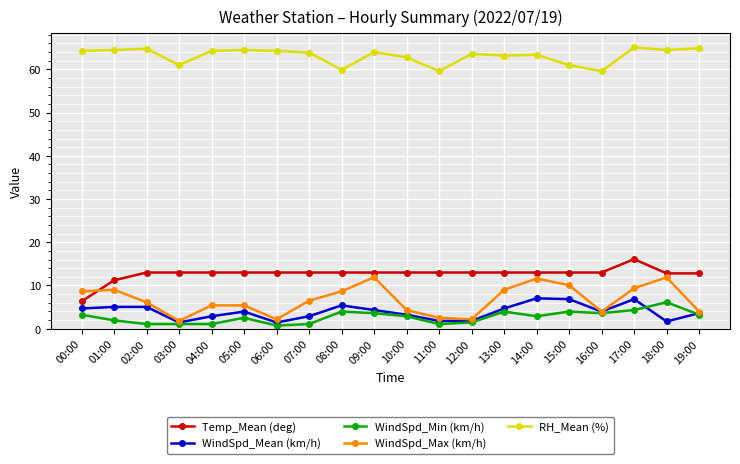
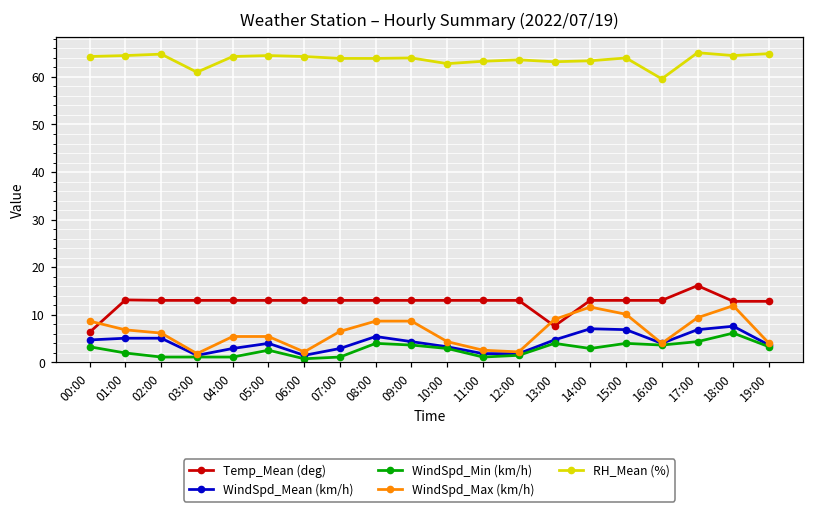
  {
    "Temp_Mean (deg)": {
      "00:00": 6,
-     "01:00": 11,
+     "01:00": 13,
      "02:00": 13,
      "03:00": 13,
      "04:00": 13,
      "05:00": 13,
      "06:00": 13,
      "07:00": 13,
      "08:00": 13,
      "09:00": 13,
      "10:00": 13,
      "11:00": 13,
      "12:00": 13,
-     "13:00": 13,
+     "13:00": 8,
      "14:00": 13,
      "15:00": 13,
      "16:00": 13,
      "17:00": 16,
      "18:00": 13,
      "19:00": 13
    },
    "WindSpd_Mean (km/h)": {
      "00:00": 5,
      "01:00": 5,
      "02:00": 5,
      "04:00": 3,
      "05:00": 4,
      "06:00": 1,
      "07:00": 3,
      "08:00": 5,
      "09:00": 4,
      "11:00": 2,
      "13:00": 5,
      "14:00": 7,
      "15:00": 7,
      "17:00": 7,
-     "18:00": 2
+     "18:00": 8
    },
    "WindSpd_Min (km/h)": {
      "00:00": 3,
      "01:00": 2,
      "02:00": 1,
      "04:00": 1,
      "05:00": 3,
      "06:00": 1,
      "07:00": 1,
      "08:00": 4,
      "09:00": 4,
      "11:00": 1,
      "13:00": 4,
      "14:00": 3,
      "15:00": 4,
      "17:00": 4,
      "18:00": 6
    },
    "WindSpd_Max (km/h)": {
      "00:00": 9,
-     "01:00": 9,
+     "01:00": 7,
      "02:00": 6,
      "04:00": 5,
      "05:00": 5,
      "06:00": 2,
      "07:00": 6,
      "08:00": 9,
-     "09:00": 12,
+     "09:00": 9,
      "10:00": 4,
      "11:00": 3,
      "13:00": 9,
      "14:00": 12,
      "15:00": 10,
      "17:00": 9,
      "18:00": 12
    },
    "RH_Mean (%)": {
      "00:00": 64,
      "01:00": 65,
      "02:00": 65,
      "03:00": 61,
      "04:00": 64,
      "05:00": 65,
      "06:00": 64,
      "07:00": 64,
-     "08:00": 60,
+     "08:00": 64,
      "09:00": 64,
      "10:00": 63,
-     "11:00": 60,
+     "11:00": 63,
      "12:00": 64,
      "13:00": 63,
      "14:00": 63,
-     "15:00": 61,
+     "15:00": 64,
      "16:00": 60,
      "17:00": 65,
      "18:00": 65,
      "19:00": 65
    }
  }
